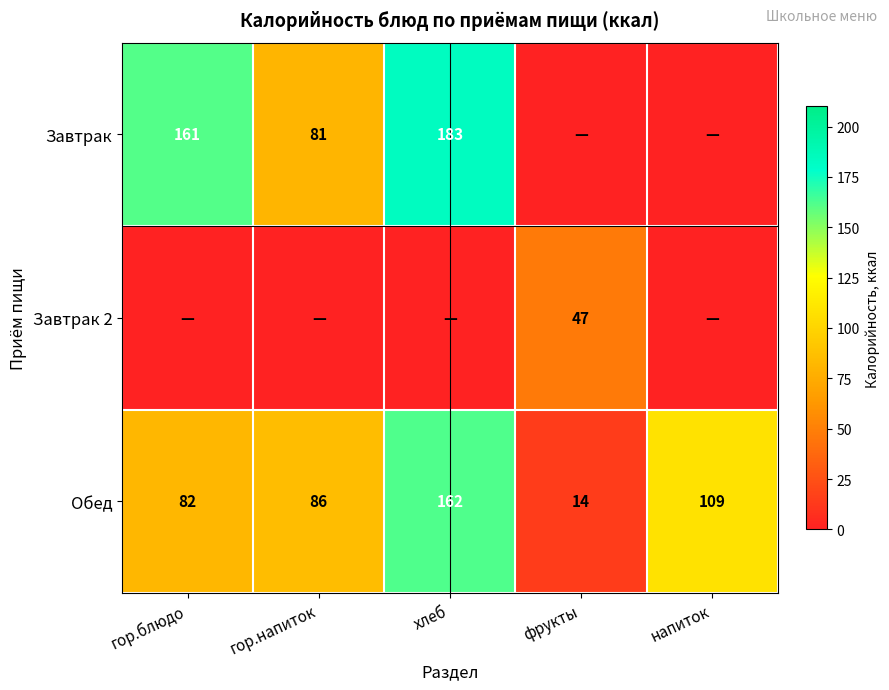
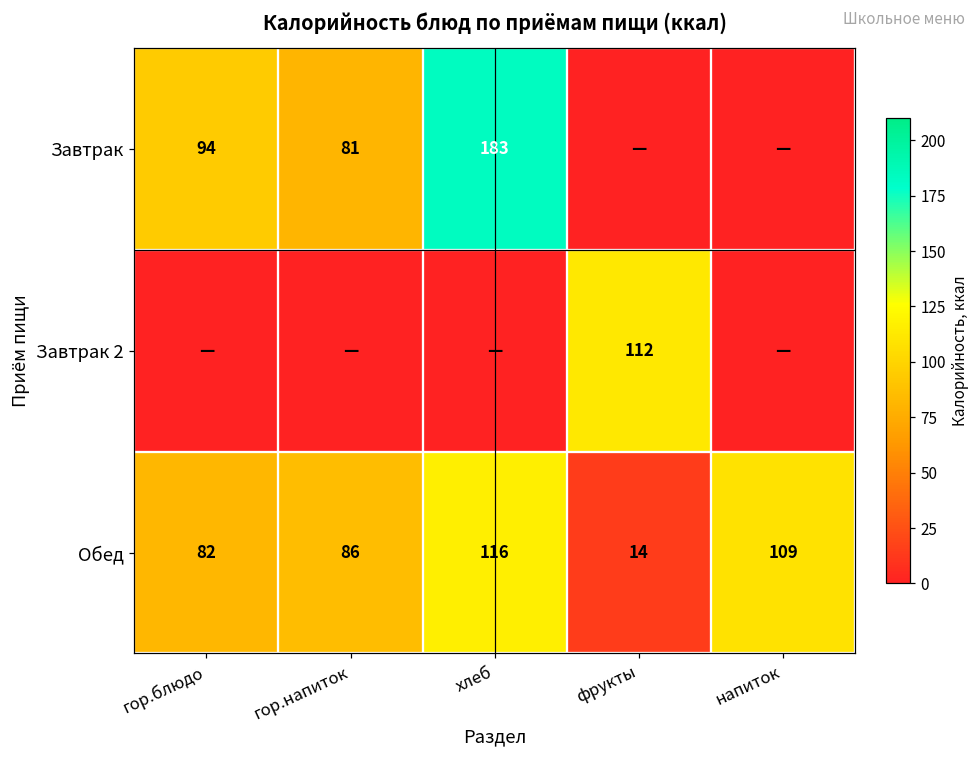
  {
    "Завтрак": {
-     "гор.блюдо": 161
+     "гор.блюдо": 94
    },
    "Завтрак 2": {
-     "фрукты": 47
+     "фрукты": 112
    },
    "Обед": {
-     "хлеб": 162
+     "хлеб": 116
    }
  }
